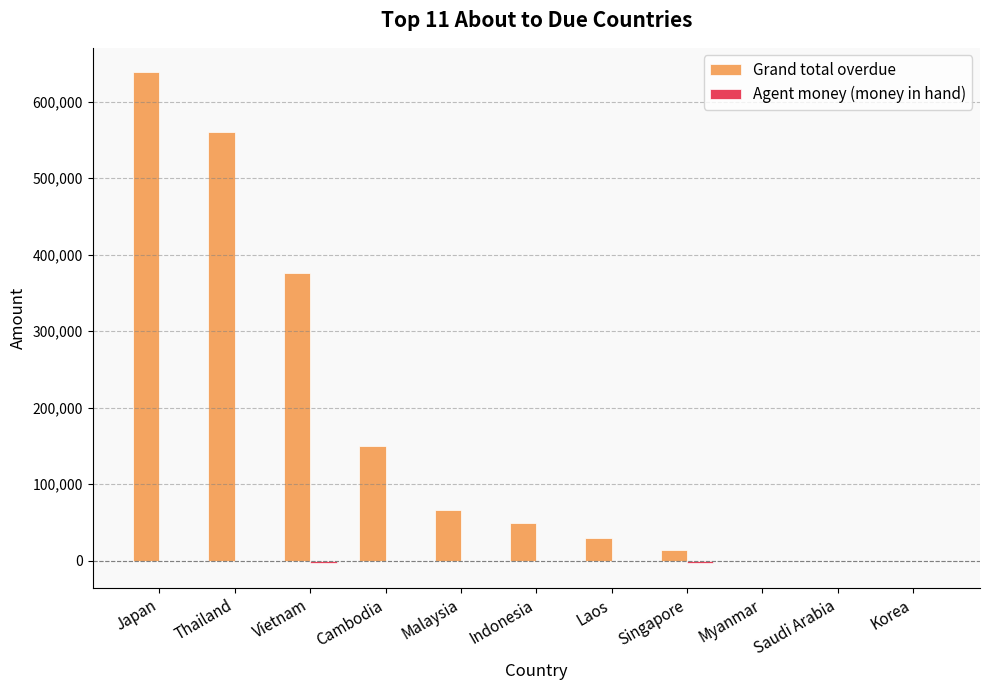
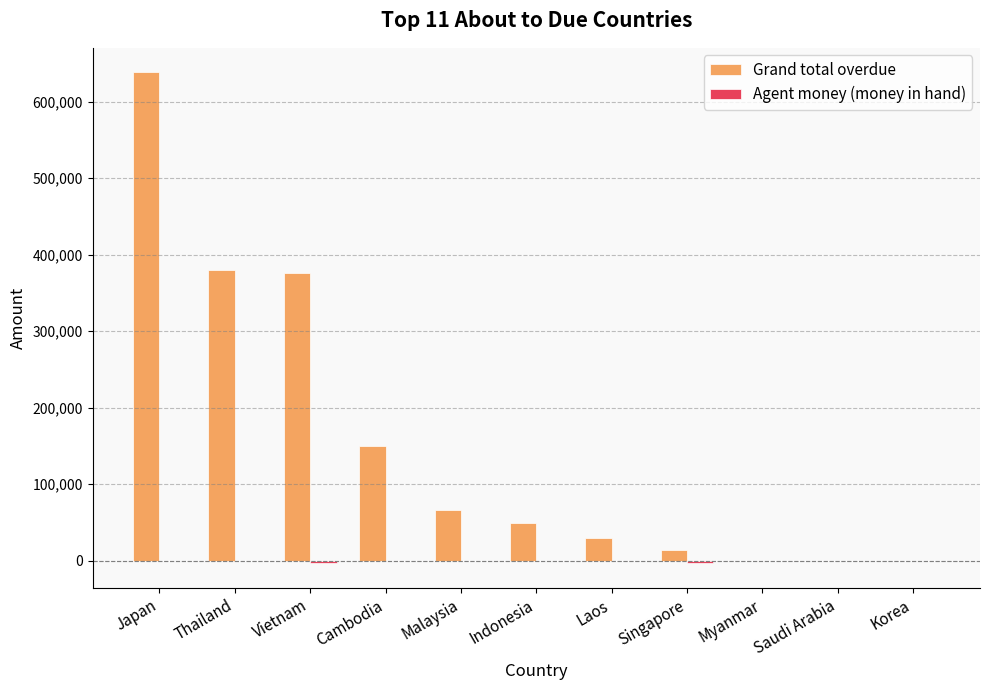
  {
    "Grand total overdue": {
      "Japan": "640,000",
-     "Thailand": "560,000",
+     "Thailand": "380,000",
      "Vietnam": "380,000",
      "Cambodia": "150,000",
      "Malaysia": "70,000",
      "Indonesia": "50,000",
      "Laos": "30,000",
      "Singapore": "10,000",
      "Myanmar": "0",
      "Saudi Arabia": "0",
      "Korea": "0"
    },
    "Agent money (money in hand)": {
      "Japan": "0",
      "Thailand": "0",
      "Vietnam": "0",
      "Cambodia": "0",
      "Indonesia": "0",
      "Laos": "0",
      "Myanmar": "0",
      "Saudi Arabia": "0",
      "Korea": "0"
    }
  }
